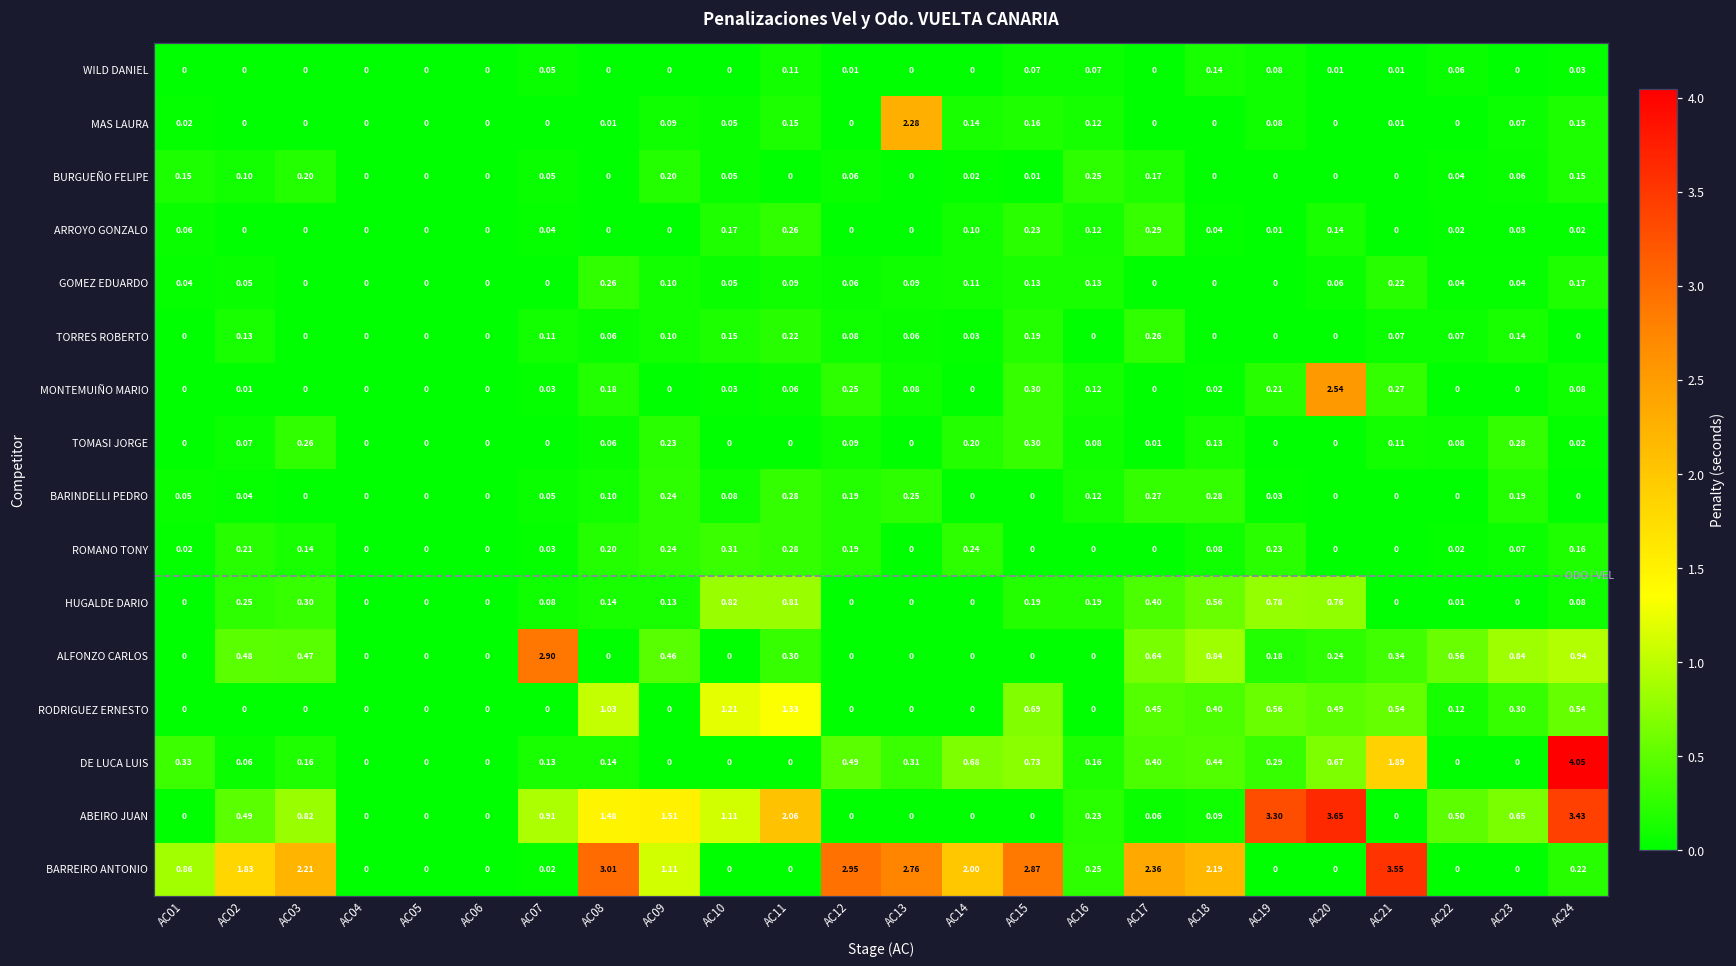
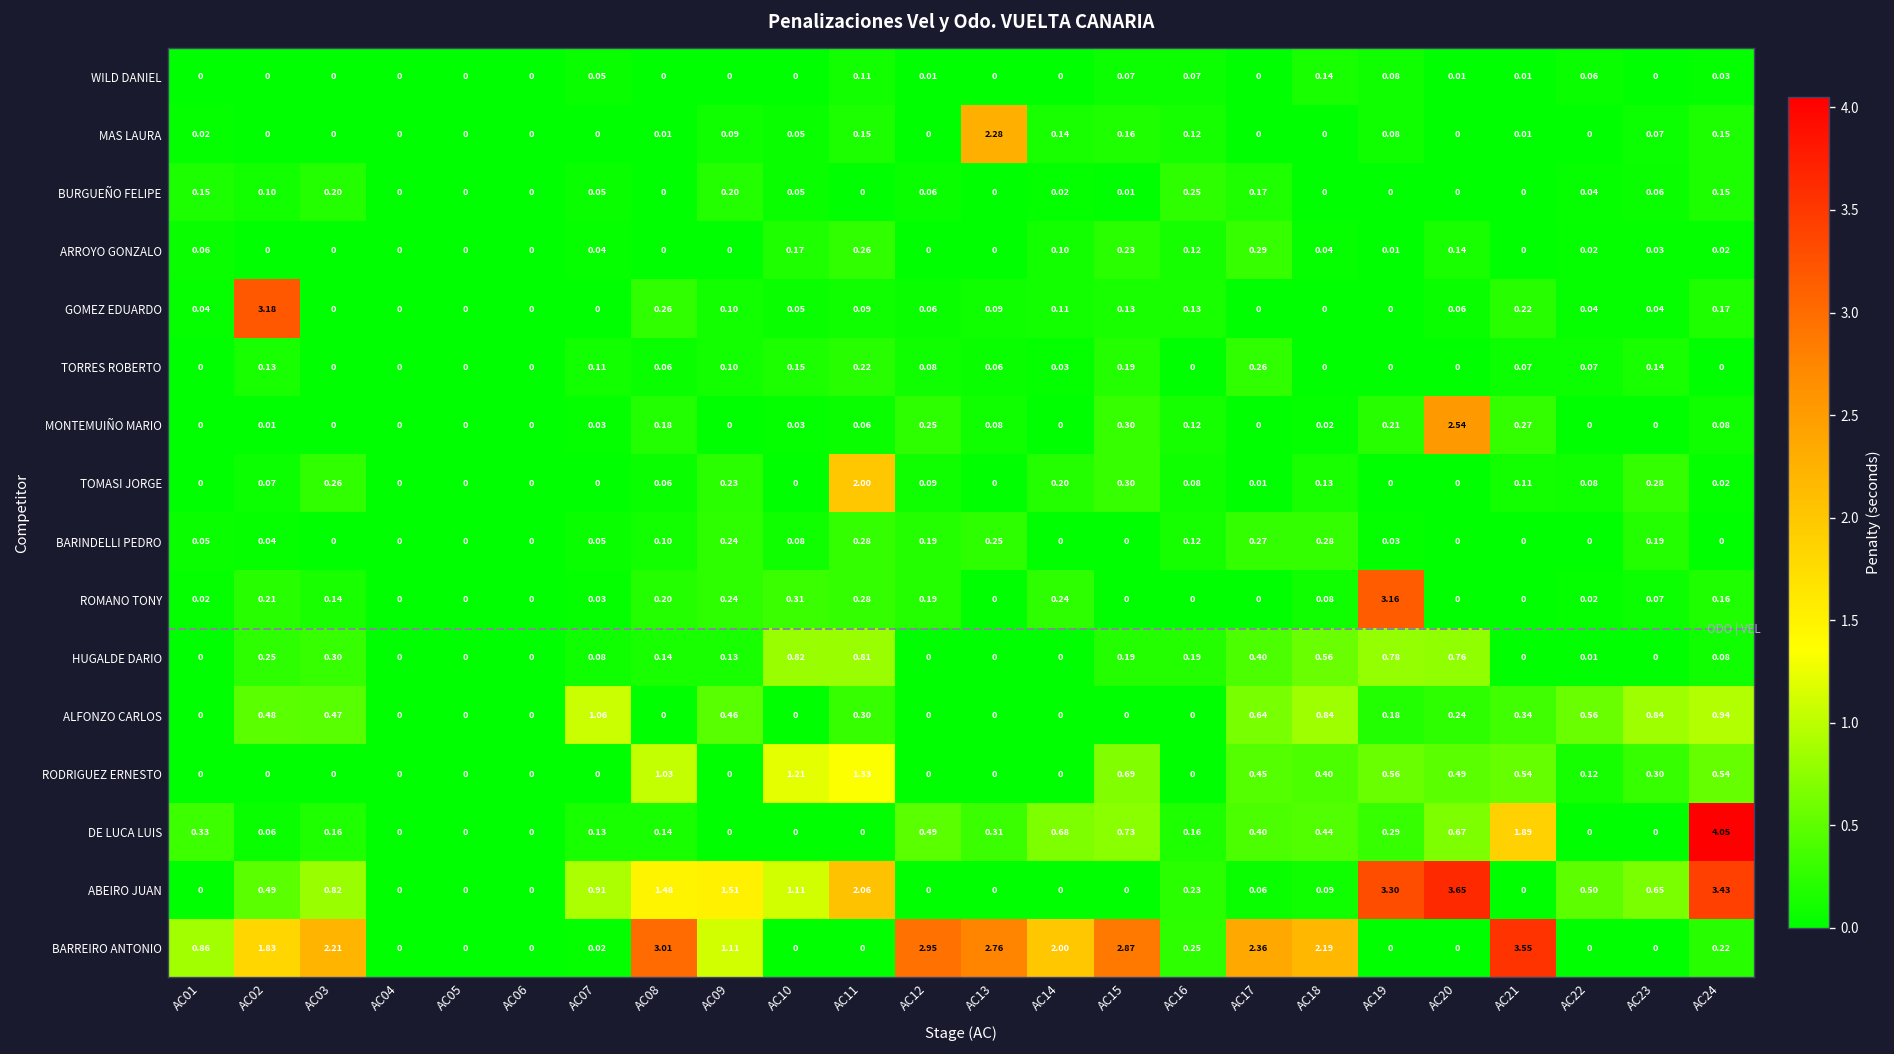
  {
    "GOMEZ EDUARDO": {
      "AC01": 0.04,
-     "AC02": 0.05,
+     "AC02": 3.18,
      "AC03": 0,
      "AC04": 0,
      "AC05": 0,
      "AC06": 0,
      "AC07": 0,
      "AC08": 0.26,
      "AC09": 0.10,
      "AC10": 0.05,
      "AC11": 0.09,
      "AC12": 0.06,
      "AC13": 0.09,
      "AC14": 0.11,
      "AC15": 0.13,
      "AC16": 0.13,
      "AC17": 0,
      "AC18": 0,
      "AC19": 0,
      "AC20": 0.06,
      "AC21": 0.22,
      "AC22": 0.04,
      "AC23": 0.04,
      "AC24": 0.17
    },
    "TOMASI JORGE": {
      "AC01": 0,
      "AC02": 0.07,
      "AC03": 0.26,
      "AC04": 0,
      "AC05": 0,
      "AC06": 0,
      "AC07": 0,
      "AC08": 0.06,
      "AC09": 0.23,
      "AC10": 0,
-     "AC11": 0,
+     "AC11": 2.00,
      "AC12": 0.09,
      "AC13": 0,
      "AC14": 0.20,
      "AC15": 0.30,
      "AC16": 0.08,
      "AC17": 0.01,
      "AC18": 0.13,
      "AC19": 0,
      "AC20": 0,
      "AC21": 0.11,
      "AC22": 0.08,
      "AC23": 0.28,
      "AC24": 0.02
    },
    "ROMANO TONY": {
      "AC01": 0.02,
      "AC02": 0.21,
      "AC03": 0.14,
      "AC04": 0,
      "AC05": 0,
      "AC06": 0,
      "AC07": 0.03,
      "AC08": 0.20,
      "AC09": 0.24,
      "AC10": 0.31,
      "AC11": 0.28,
      "AC12": 0.19,
      "AC13": 0,
      "AC14": 0.24,
      "AC15": 0,
      "AC16": 0,
      "AC17": 0,
      "AC18": 0.08,
-     "AC19": 0.23,
+     "AC19": 3.16,
      "AC20": 0,
      "AC21": 0,
      "AC22": 0.02,
      "AC23": 0.07
    },
    "ALFONZO CARLOS": {
      "AC01": 0,
      "AC02": 0.48,
      "AC03": 0.47,
      "AC04": 0,
      "AC05": 0,
      "AC06": 0,
-     "AC07": 2.90,
+     "AC07": 1.06,
      "AC08": 0,
      "AC09": 0.46,
      "AC10": 0,
      "AC11": 0.30,
      "AC12": 0,
      "AC13": 0,
      "AC14": 0,
      "AC15": 0,
      "AC16": 0,
      "AC17": 0.64,
      "AC18": 0.84,
      "AC19": 0.18,
      "AC20": 0.24,
      "AC21": 0.34,
      "AC22": 0.56,
      "AC23": 0.84,
      "AC24": 0.94
    }
  }
